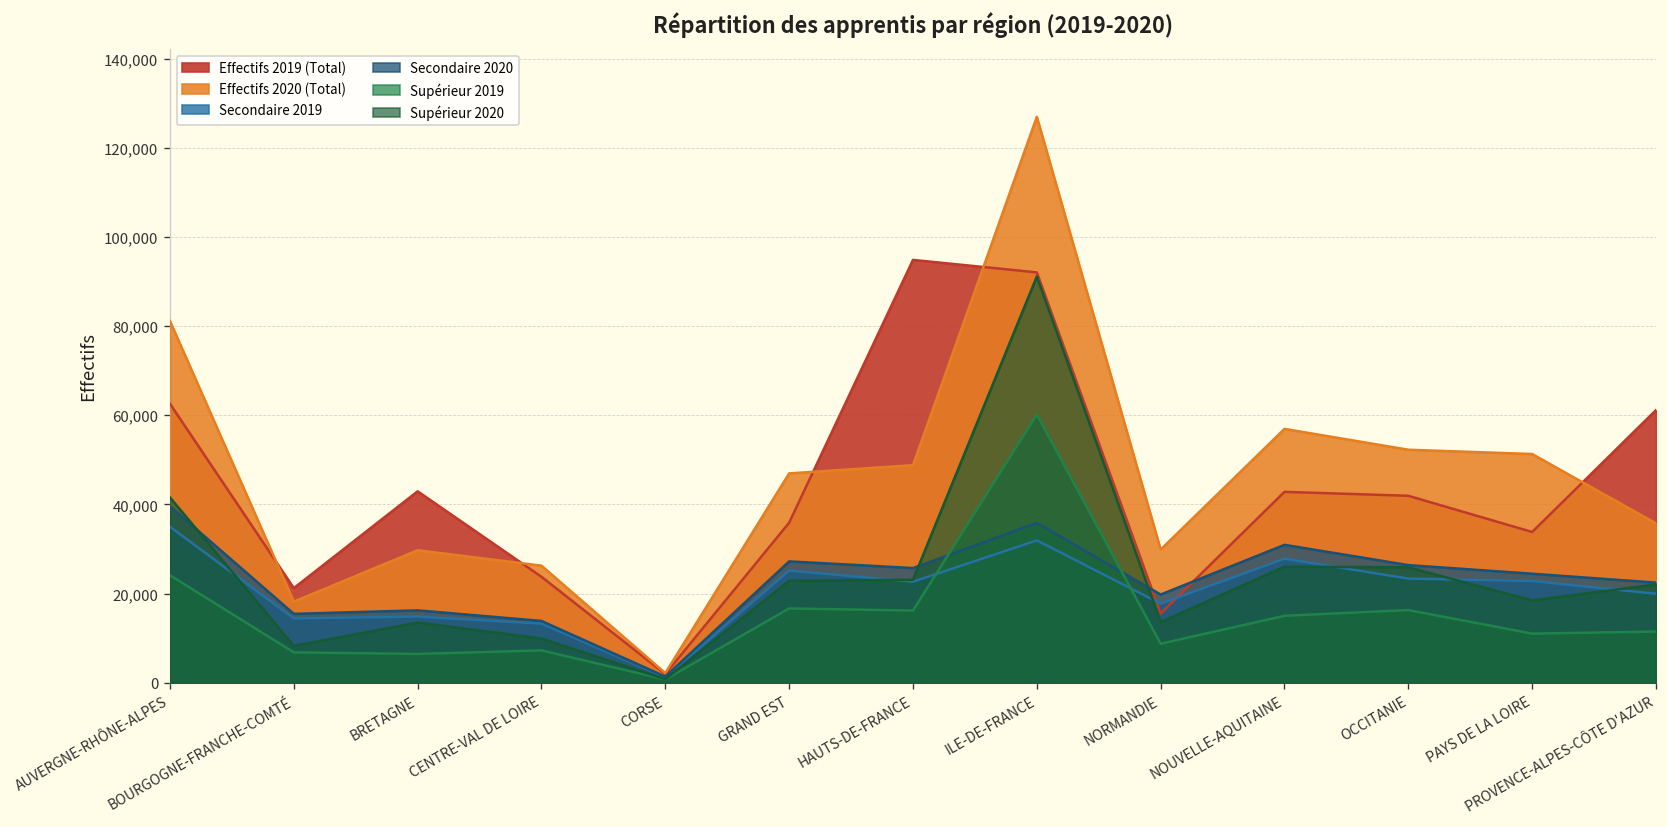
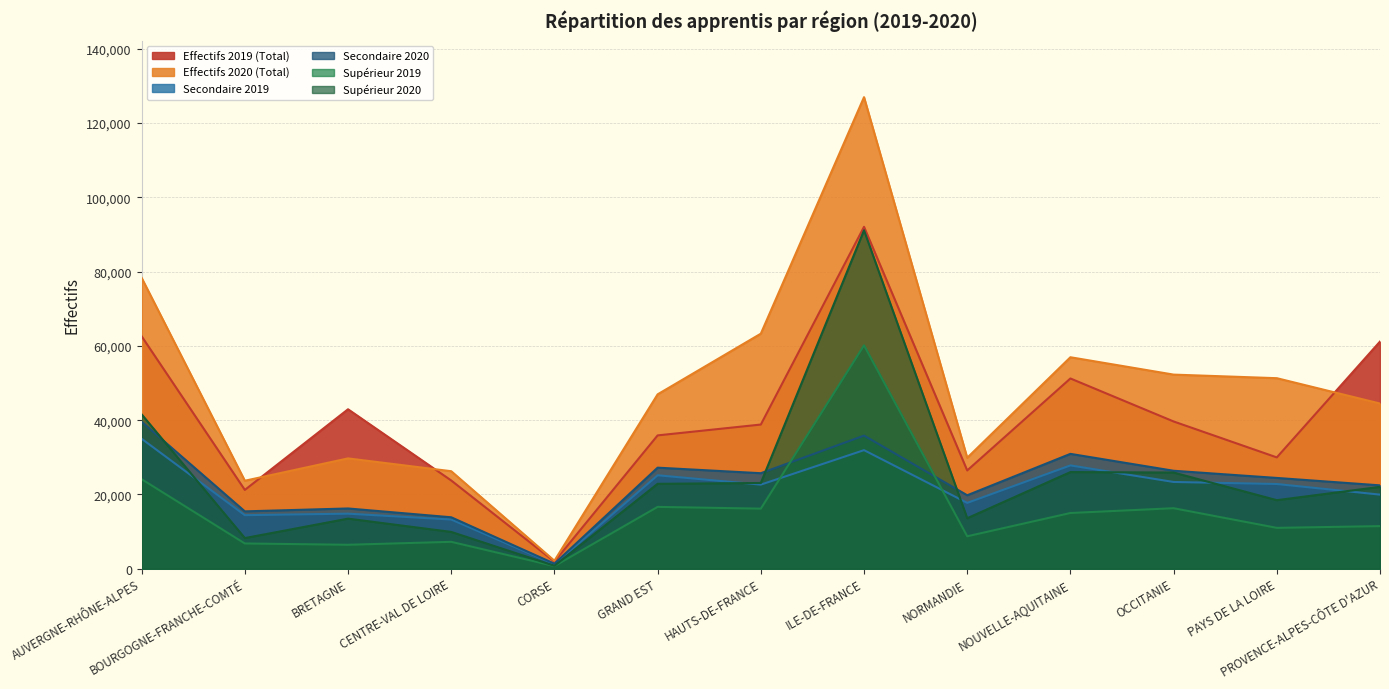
  {
    "Effectifs 2019 (Total)": {
      "AUVERGNE-RHÔNE-ALPES": "63,000",
      "BOURGOGNE-FRANCHE-COMTÉ": "21,000",
      "BRETAGNE": "43,000",
      "CENTRE-VAL DE LOIRE": "24,000",
      "GRAND EST": "36,000",
-     "HAUTS-DE-FRANCE": "95,000",
+     "HAUTS-DE-FRANCE": "39,000",
      "ILE-DE-FRANCE": "92,000",
-     "NORMANDIE": "16,000",
-     "NOUVELLE-AQUITAINE": "43,000",
-     "OCCITANIE": "42,000",
-     "PAYS DE LA LOIRE": "34,000",
+     "NORMANDIE": "26,000",
+     "NOUVELLE-AQUITAINE": "51,000",
+     "OCCITANIE": "40,000",
+     "PAYS DE LA LOIRE": "30,000",
      "PROVENCE-ALPES-CÔTE D'AZUR": "61,000"
    },
    "Effectifs 2020 (Total)": {
-     "AUVERGNE-RHÔNE-ALPES": "81,000",
-     "BOURGOGNE-FRANCHE-COMTÉ": "18,000",
+     "AUVERGNE-RHÔNE-ALPES": "78,000",
+     "BOURGOGNE-FRANCHE-COMTÉ": "24,000",
      "BRETAGNE": "30,000",
      "CENTRE-VAL DE LOIRE": "26,000",
      "GRAND EST": "47,000",
-     "HAUTS-DE-FRANCE": "49,000",
+     "HAUTS-DE-FRANCE": "63,000",
      "ILE-DE-FRANCE": "127,000",
      "NORMANDIE": "30,000",
      "NOUVELLE-AQUITAINE": "57,000",
      "OCCITANIE": "52,000",
      "PAYS DE LA LOIRE": "51,000",
-     "PROVENCE-ALPES-CÔTE D'AZUR": "36,000"
+     "PROVENCE-ALPES-CÔTE D'AZUR": "44,000"
    }
  }
